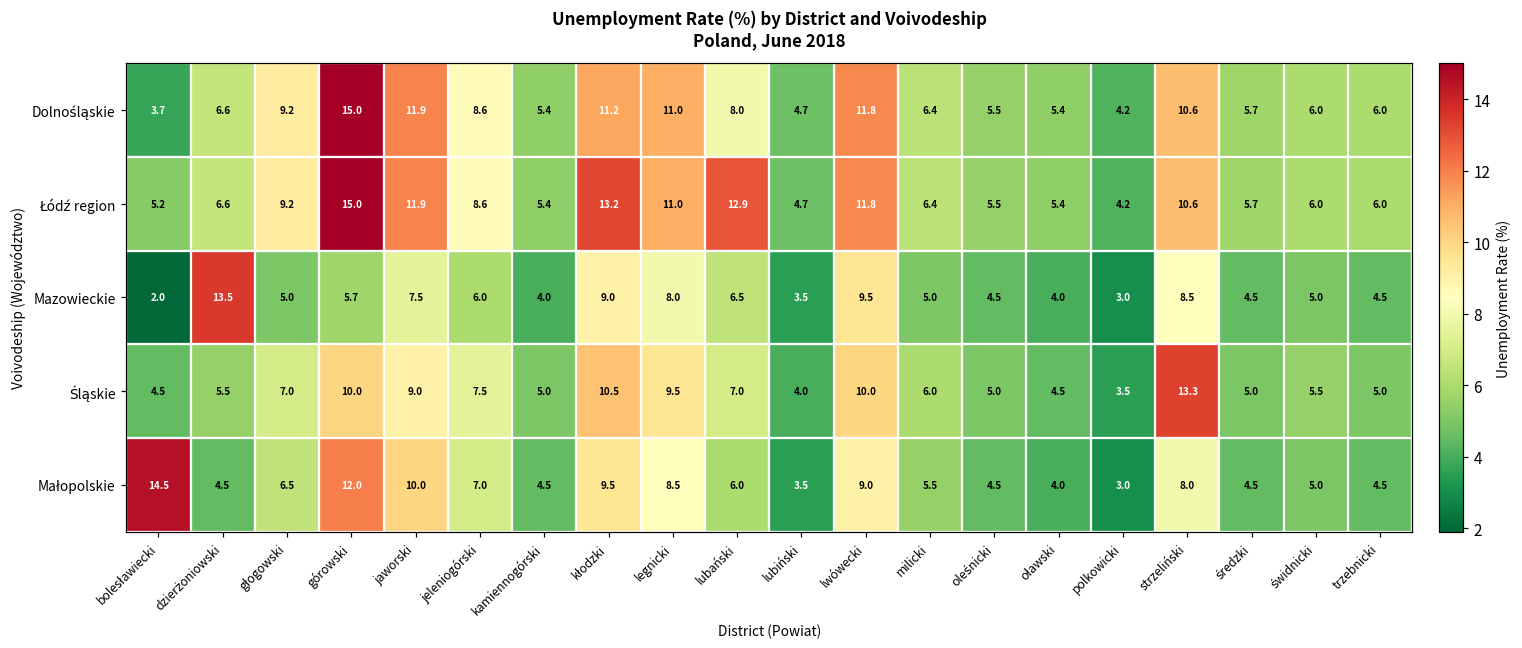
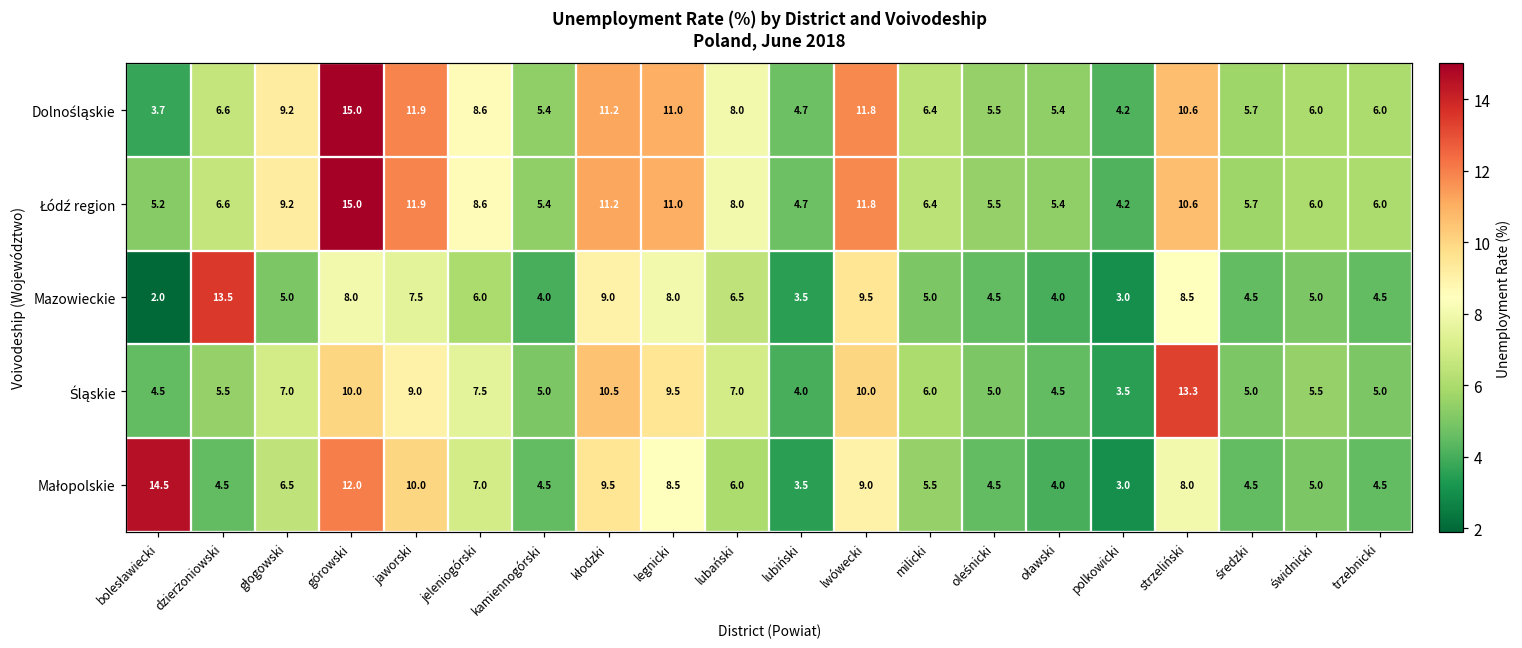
  {
    "Dolnośląskie": {
      "bolesławiecki": 3.7,
      "dzierżoniowski": 6.6,
      "głogowski": 9.2,
      "górowski": 15.0,
      "jaworski": 11.9,
      "jeleniogórski": 8.6,
      "kamiennogórski": 5.4,
      "kłodzki": 11.2,
      "legnicki": 11.0,
      "lubański": 8.0,
      "lubiński": 4.7,
      "lwówecki": 11.8,
      "milicki": 6.4,
      "oleśnicki": 5.5,
      "oławski": 5.4,
      "polkowicki": 4.2,
      "strzeliński": 10.6,
      "średzki": 5.7,
      "świdnicki": 6.0,
      "trzebnicki": 6.0
    },
    "Łódź region": {
      "bolesławiecki": 5.2,
      "dzierżoniowski": 6.6,
      "głogowski": 9.2,
      "górowski": 15.0,
      "jaworski": 11.9,
      "jeleniogórski": 8.6,
      "kamiennogórski": 5.4,
-     "kłodzki": 13.2,
+     "kłodzki": 11.2,
      "legnicki": 11.0,
-     "lubański": 12.9,
+     "lubański": 8.0,
      "lubiński": 4.7,
      "lwówecki": 11.8,
      "milicki": 6.4,
      "oleśnicki": 5.5,
      "oławski": 5.4,
      "polkowicki": 4.2,
      "strzeliński": 10.6,
      "średzki": 5.7,
      "świdnicki": 6.0,
      "trzebnicki": 6.0
    },
    "Mazowieckie": {
      "bolesławiecki": 2.0,
      "dzierżoniowski": 13.5,
      "głogowski": 5.0,
-     "górowski": 5.7,
+     "górowski": 8.0,
      "jaworski": 7.5,
      "jeleniogórski": 6.0,
      "kamiennogórski": 4.0,
      "kłodzki": 9.0,
      "legnicki": 8.0,
      "lubański": 6.5,
      "lubiński": 3.5,
      "lwówecki": 9.5,
      "milicki": 5.0,
      "oleśnicki": 4.5,
      "oławski": 4.0,
      "polkowicki": 3.0,
      "strzeliński": 8.5,
      "średzki": 4.5,
      "świdnicki": 5.0,
      "trzebnicki": 4.5
    },
    "Śląskie": {
      "bolesławiecki": 4.5,
      "dzierżoniowski": 5.5,
      "głogowski": 7.0,
      "górowski": 10.0,
      "jaworski": 9.0,
      "jeleniogórski": 7.5,
      "kamiennogórski": 5.0,
      "kłodzki": 10.5,
      "legnicki": 9.5,
      "lubański": 7.0,
      "lubiński": 4.0,
      "lwówecki": 10.0,
      "milicki": 6.0,
      "oleśnicki": 5.0,
      "oławski": 4.5,
      "polkowicki": 3.5,
      "strzeliński": 13.3,
      "średzki": 5.0,
      "świdnicki": 5.5,
      "trzebnicki": 5.0
    },
    "Małopolskie": {
      "bolesławiecki": 14.5,
      "dzierżoniowski": 4.5,
      "głogowski": 6.5,
      "górowski": 12.0,
      "jaworski": 10.0,
      "jeleniogórski": 7.0,
      "kamiennogórski": 4.5,
      "kłodzki": 9.5,
      "legnicki": 8.5,
      "lubański": 6.0,
      "lubiński": 3.5,
      "lwówecki": 9.0,
      "milicki": 5.5,
      "oleśnicki": 4.5,
      "oławski": 4.0,
      "polkowicki": 3.0,
      "strzeliński": 8.0,
      "średzki": 4.5,
      "świdnicki": 5.0,
      "trzebnicki": 4.5
    }
  }
